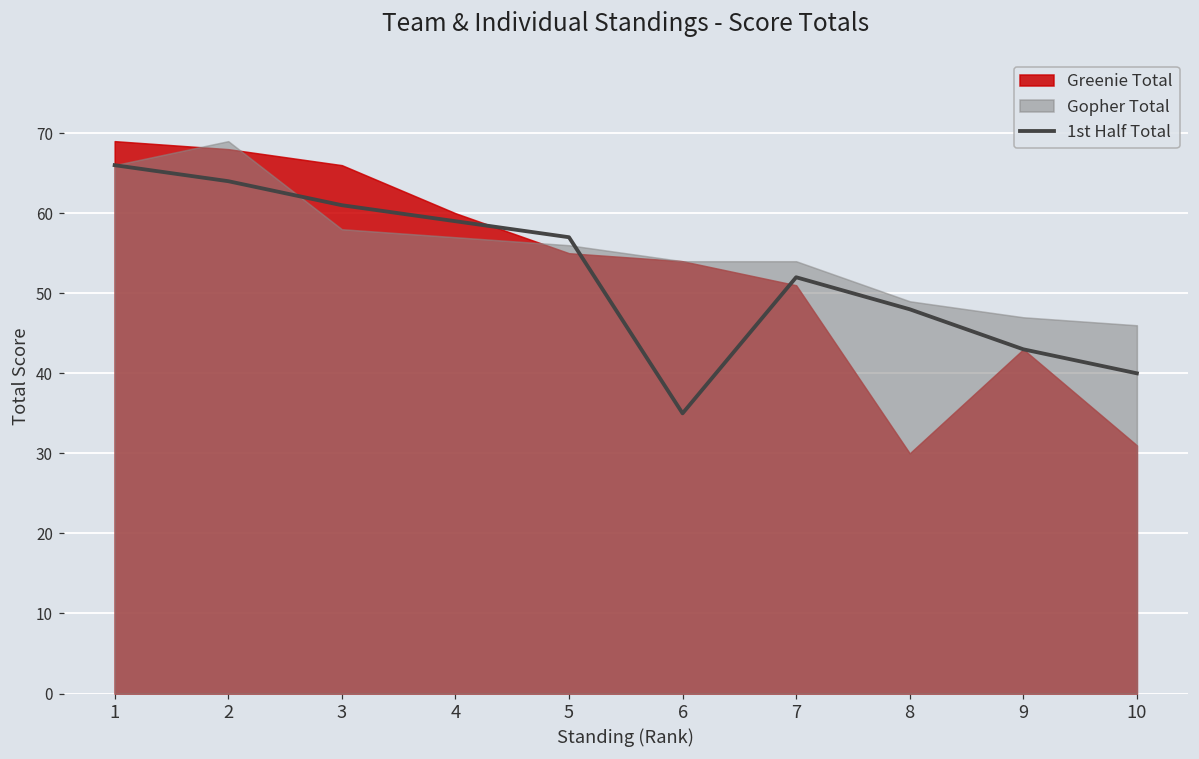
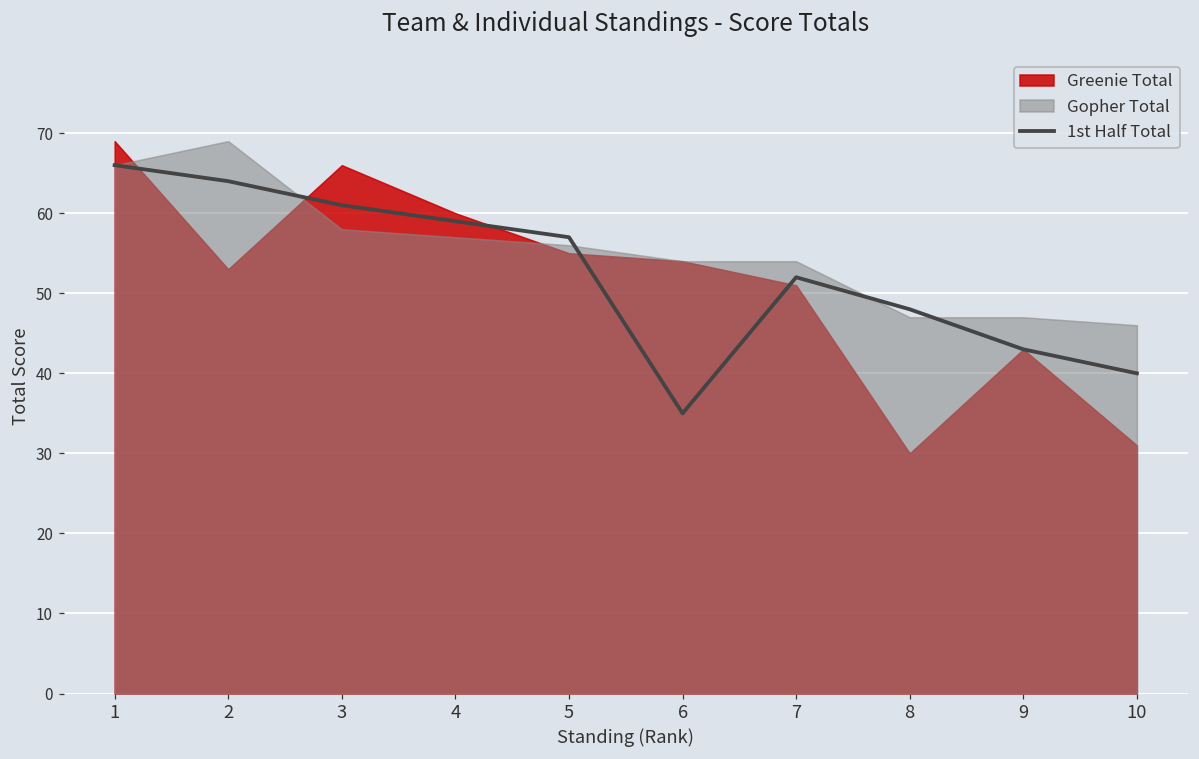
  {
    "Greenie Total": {
      "1": 69,
-     "2": 68,
+     "2": 53,
      "3": 66,
      "4": 60,
      "5": 55,
      "7": 51,
      "8": 30,
      "10": 31
    },
    "1st Half Total": {
      "2": 64,
      "3": 61,
      "4": 59,
      "5": 57,
      "6": 35,
      "7": 52,
      "8": 48,
      "10": 40
    },
    "Gopher Total": {
      "2": 69,
      "3": 58,
      "4": 57,
      "5": 56,
      "7": 54,
-     "8": 49,
+     "8": 47,
      "9": 47,
      "10": 46
    }
  }
